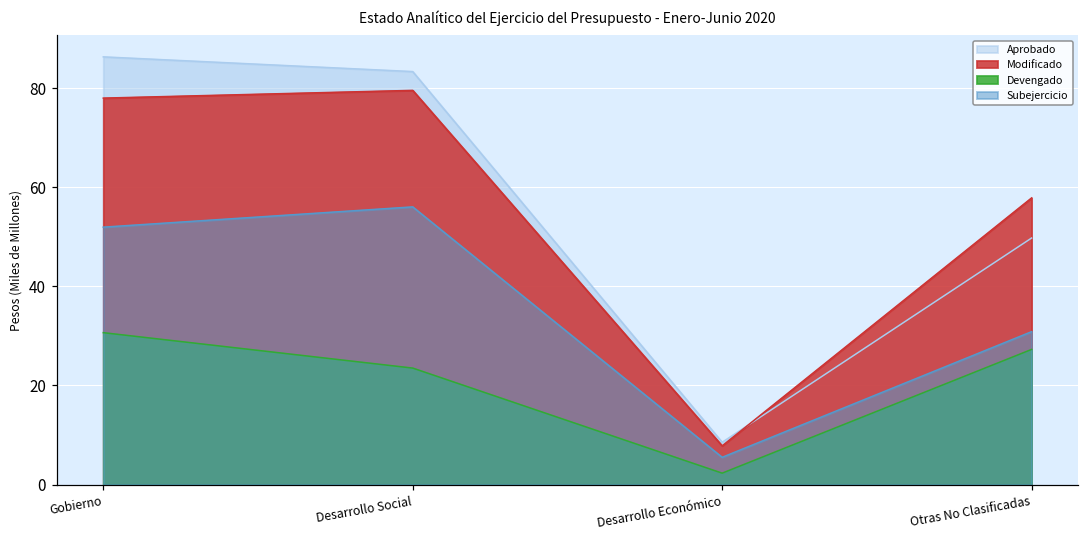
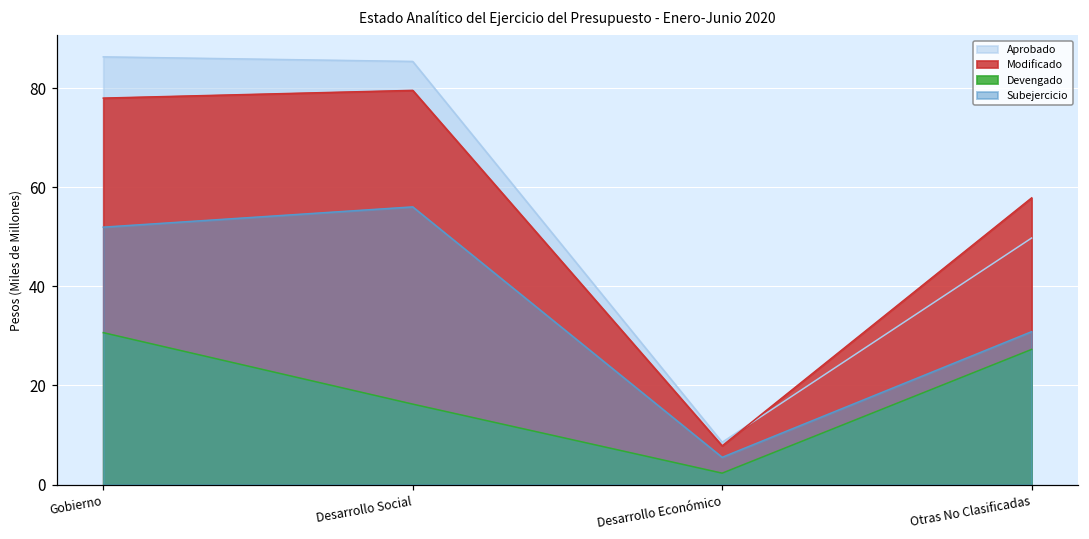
  {
    "Aprobado": {
      "Gobierno": 86,
-     "Desarrollo Social": 83,
+     "Desarrollo Social": 85,
      "Desarrollo Económico": 9,
      "Otras No Clasificadas": 50
    },
    "Modificado": {
      "Gobierno": 78,
      "Desarrollo Social": 80,
      "Desarrollo Económico": 8,
      "Otras No Clasificadas": 58
    },
    "Devengado": {
      "Gobierno": 31,
-     "Desarrollo Social": 24,
+     "Desarrollo Social": 16,
      "Desarrollo Económico": 2,
      "Otras No Clasificadas": 27
    },
    "Subejercicio": {
      "Gobierno": 52,
      "Desarrollo Social": 56,
      "Desarrollo Económico": 6,
      "Otras No Clasificadas": 31
    }
  }
